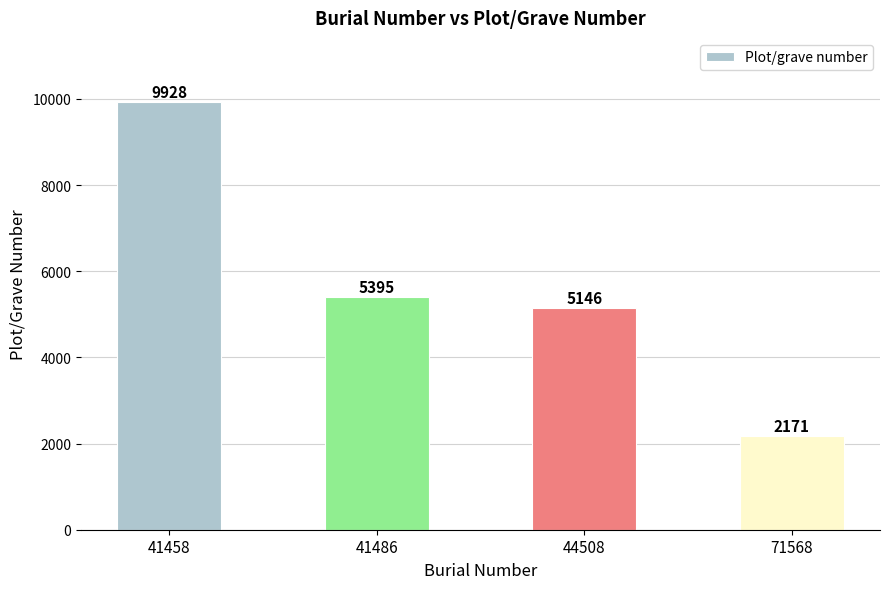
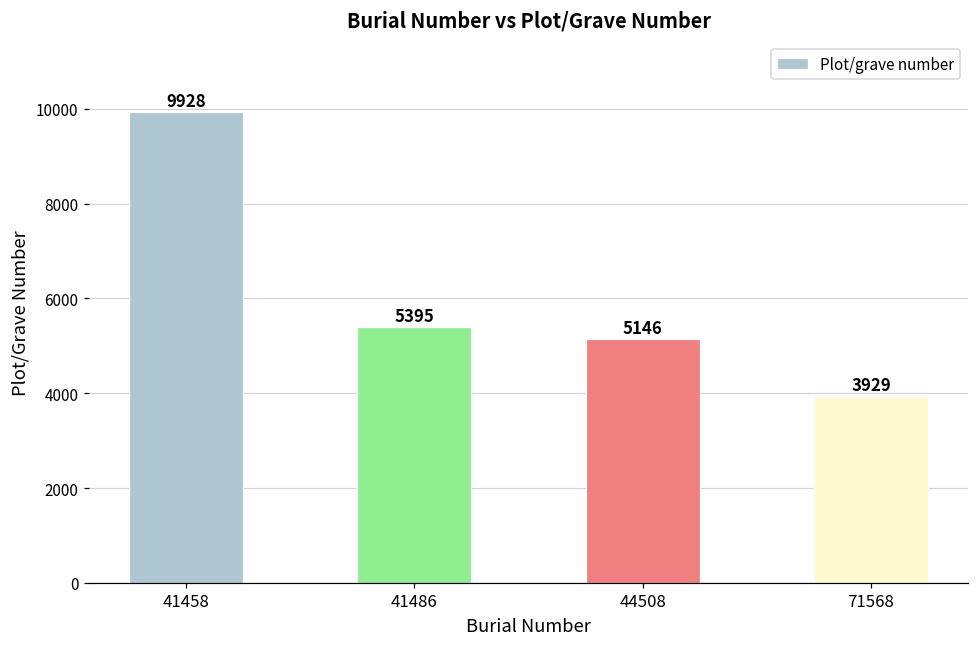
  {
    "41458": 9928,
    "41486": 5395,
    "44508": 5146,
-   "71568": 2171
+   "71568": 3929
  }
